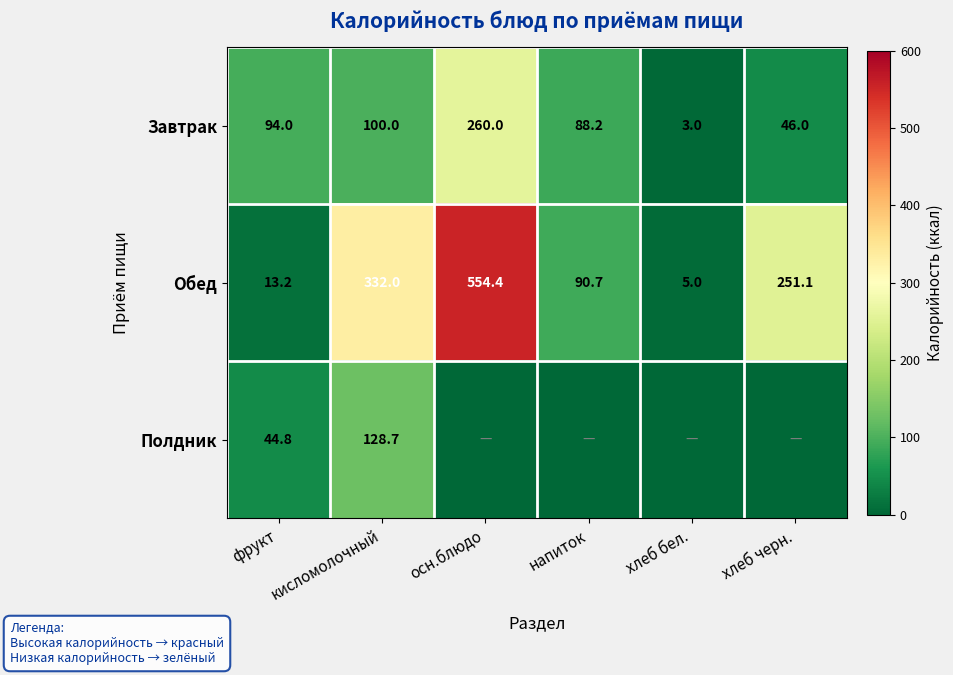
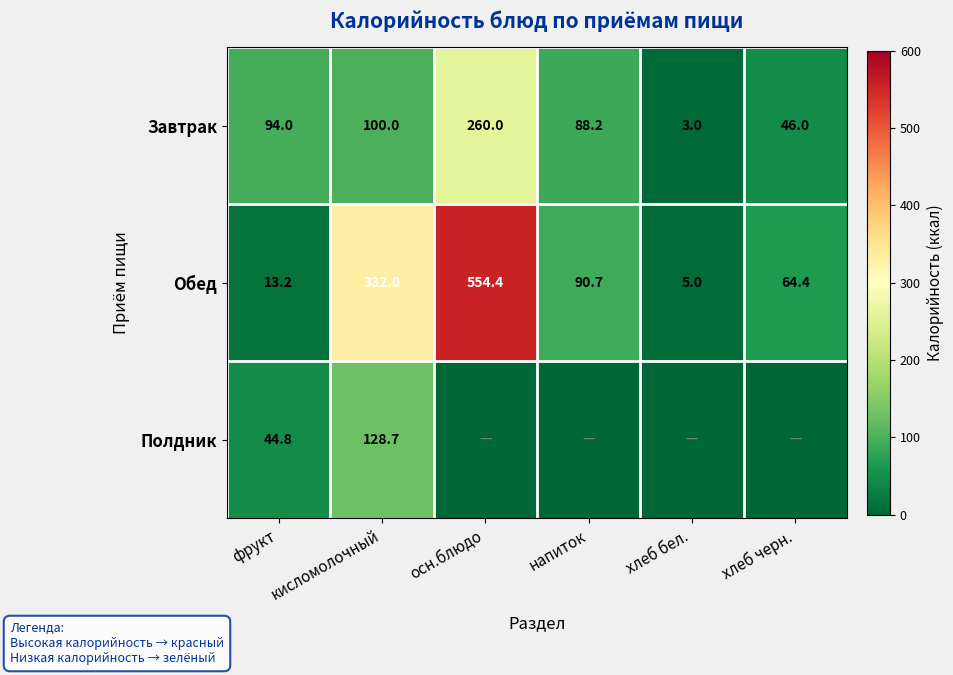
  {
    "Завтрак": {
      "фрукт": 94.0,
      "кисломолочный": 100.0,
      "осн.блюдо": 260.0,
      "напиток": 88.2,
      "хлеб бел.": 3.0,
      "хлеб черн.": 46.0
    },
    "Обед": {
      "фрукт": 13.2,
      "кисломолочный": 332.0,
      "осн.блюдо": 554.4,
      "напиток": 90.7,
      "хлеб бел.": 5.0,
-     "хлеб черн.": 251.1
+     "хлеб черн.": 64.4
    },
    "Полдник": {
      "фрукт": 44.8,
      "кисломолочный": 128.7
    }
  }
